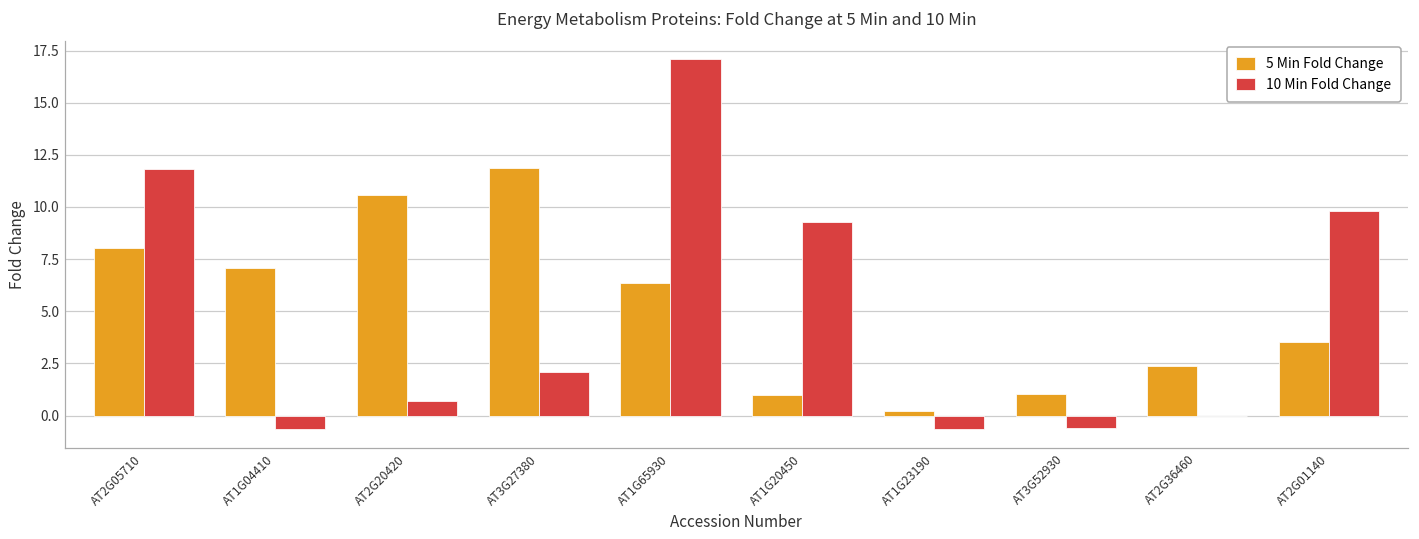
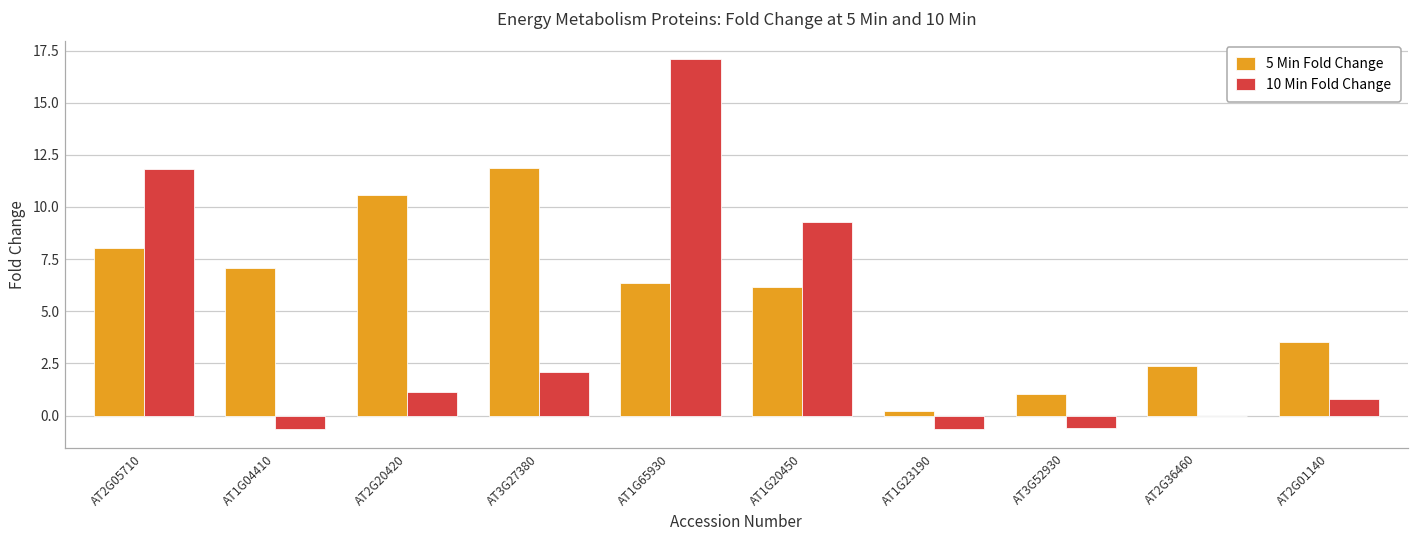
  {
    "5 Min Fold Change": {
      "AT2G05710": 8.1,
      "AT1G04410": 7.1,
      "AT2G20420": 10.6,
      "AT3G27380": 11.9,
      "AT1G65930": 6.3,
-     "AT1G20450": 1.0,
+     "AT1G20450": 6.2,
      "AT1G23190": 0.2,
      "AT3G52930": 1.0,
      "AT2G36460": 2.4,
      "AT2G01140": 3.5
    },
    "10 Min Fold Change": {
      "AT2G05710": 11.8,
      "AT1G04410": -0.6,
-     "AT2G20420": 0.7,
+     "AT2G20420": 1.1,
      "AT3G27380": 2.1,
      "AT1G65930": 17.1,
      "AT1G20450": 9.3,
      "AT1G23190": -0.7,
      "AT3G52930": -0.6,
-     "AT2G01140": 9.8
+     "AT2G01140": 0.8
    }
  }
